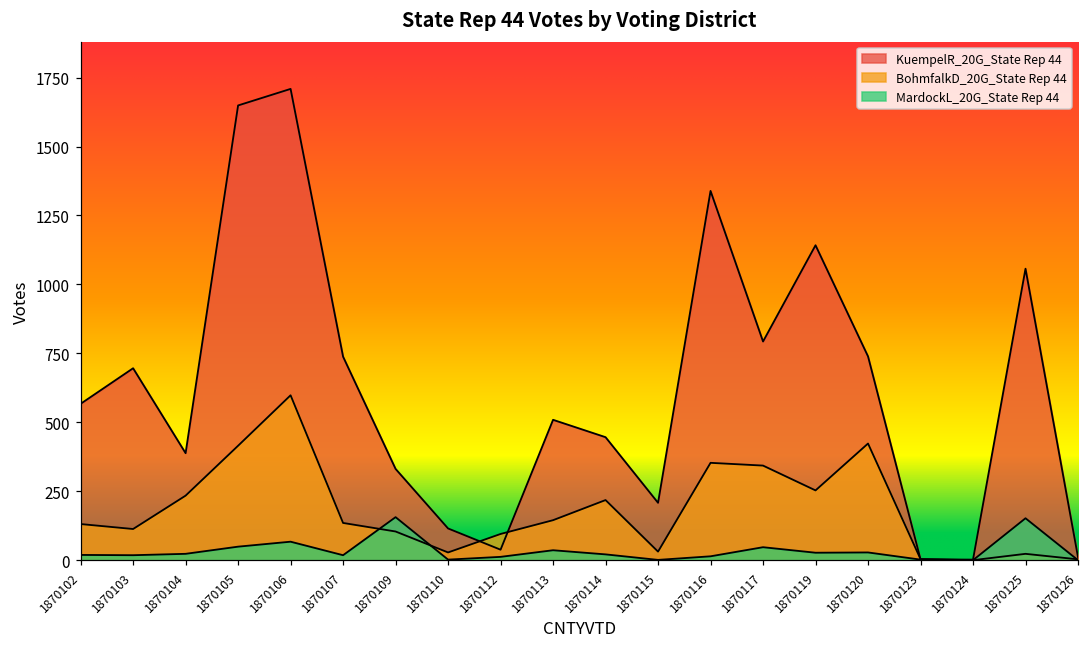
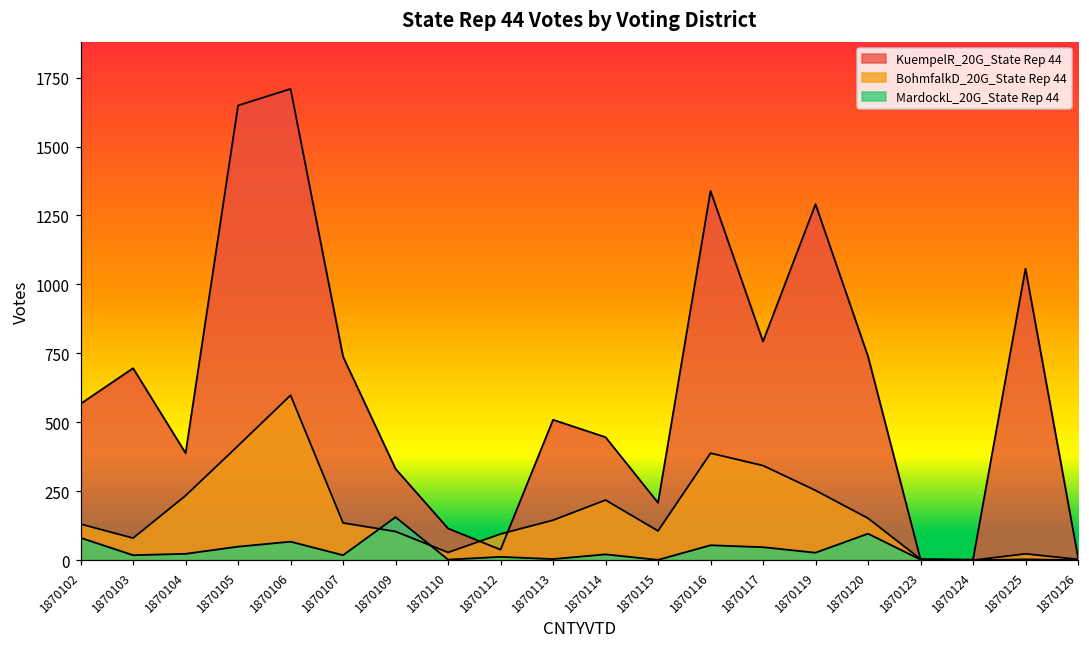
  {
    "KuempelR_20G_State Rep 44": {
      "1870102": 570,
      "1870103": 700,
      "1870104": 390,
      "1870105": 1650,
      "1870106": 1710,
      "1870107": 740,
      "1870109": 330,
      "1870110": 120,
      "1870112": 40,
      "1870113": 510,
      "1870114": 450,
      "1870115": 210,
      "1870116": 1340,
      "1870117": 790,
-     "1870119": 1140,
+     "1870119": 1290,
      "1870120": 740,
      "1870125": 1060
    },
    "BohmfalkD_20G_State Rep 44": {
      "1870102": 130,
-     "1870103": 110,
+     "1870103": 80,
      "1870104": 230,
      "1870105": 420,
      "1870106": 600,
      "1870107": 140,
      "1870109": 100,
      "1870110": 30,
      "1870112": 100,
      "1870113": 150,
      "1870114": 220,
-     "1870115": 30,
-     "1870116": 350,
+     "1870115": 110,
+     "1870116": 390,
      "1870117": 340,
      "1870119": 250,
-     "1870120": 420,
+     "1870120": 150,
      "1870125": 20
    },
    "MardockL_20G_State Rep 44": {
-     "1870102": 20,
+     "1870102": 80,
      "1870103": 20,
      "1870104": 20,
      "1870105": 50,
      "1870106": 70,
      "1870107": 20,
      "1870109": 160,
      "1870110": 0,
      "1870112": 10,
-     "1870113": 40,
+     "1870113": 0,
      "1870114": 20,
      "1870115": 0,
-     "1870116": 10,
+     "1870116": 50,
      "1870117": 50,
      "1870119": 30,
-     "1870120": 30,
-     "1870125": 150
+     "1870120": 100,
+     "1870125": 0
    }
  }
